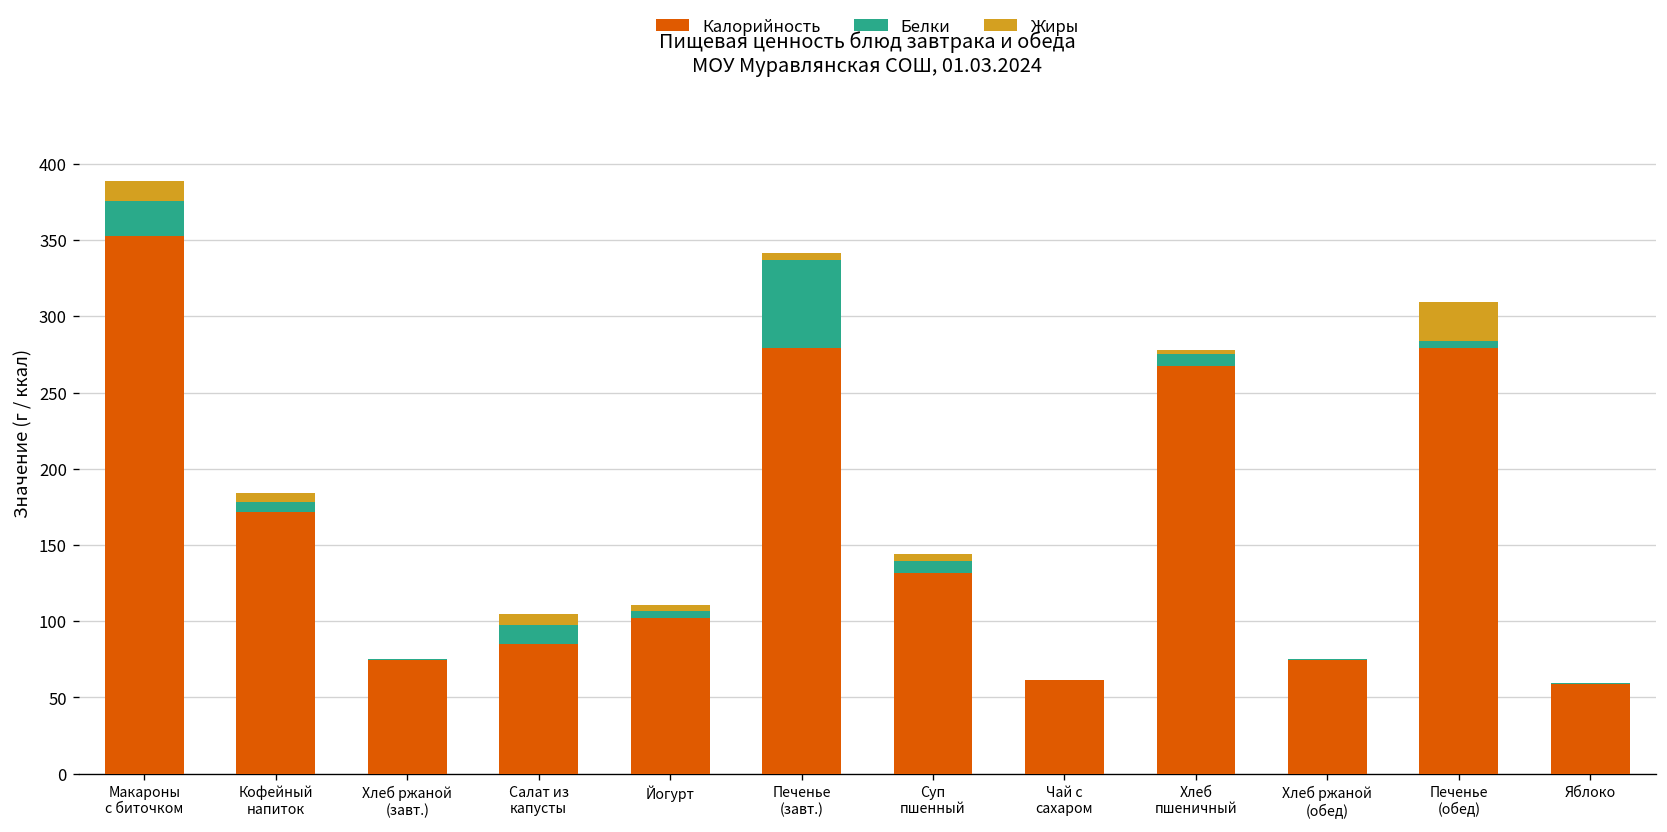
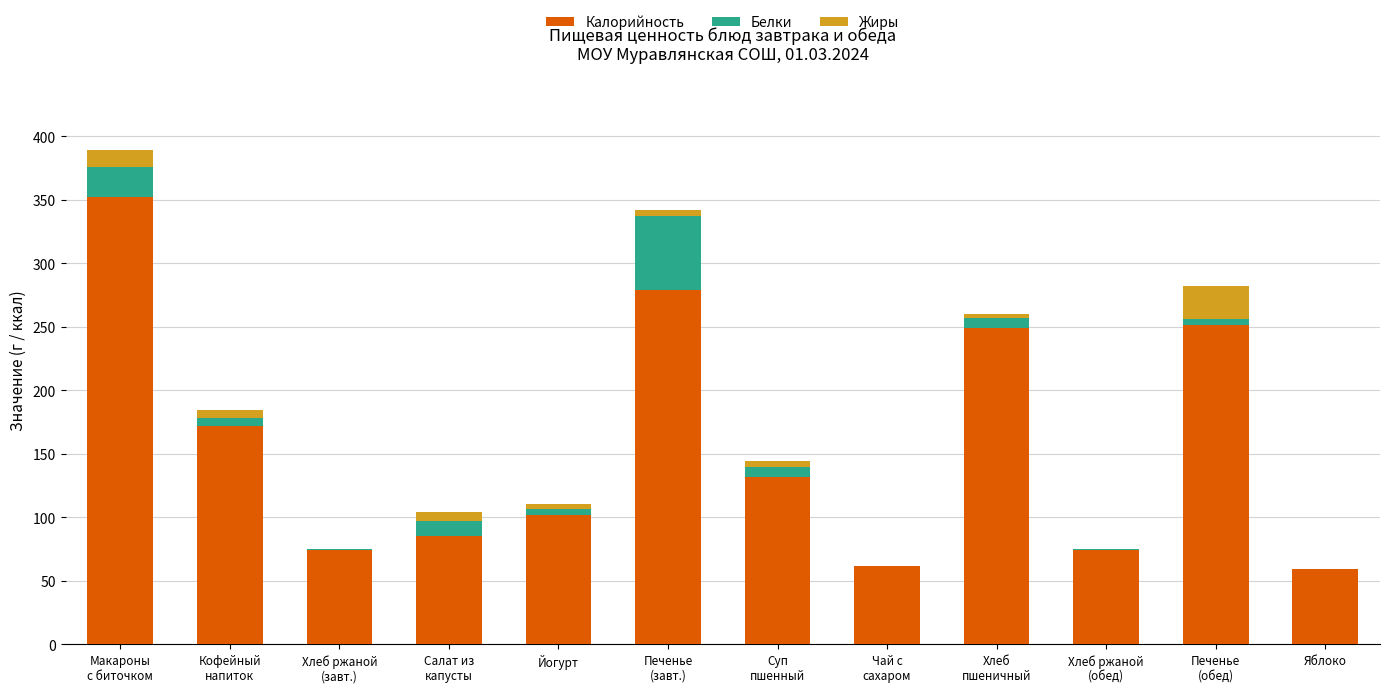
  {
    "Калорийность": {
      "Макароны с биточком": 353,
      "Кофейный напиток": 172,
      "Хлеб ржаной (завт.)": 74,
      "Салат из капусты": 85,
      "Йогурт": 102,
      "Печенье (завт.)": 279,
      "Суп пшенный": 131,
      "Чай с сахаром": 62,
-     "Хлеб пшеничный": 268,
+     "Хлеб пшеничный": 249,
      "Хлеб ржаной (обед)": 74,
-     "Печенье (обед)": 279,
+     "Печенье (обед)": 251,
      "Яблоко": 59
    },
    "Белки": {
      "Макароны с биточком": 23,
      "Кофейный напиток": 6,
      "Салат из капусты": 12,
      "Йогурт": 5,
      "Печенье (завт.)": 58,
      "Суп пшенный": 8,
      "Хлеб пшеничный": 8,
      "Печенье (обед)": 5
    },
    "Жиры": {
      "Макароны с биточком": 13,
      "Кофейный напиток": 6,
      "Салат из капусты": 7,
      "Йогурт": 4,
      "Печенье (завт.)": 5,
      "Суп пшенный": 4,
      "Чай с сахаром": 0,
      "Хлеб пшеничный": 3,
      "Печенье (обед)": 26
    }
  }
